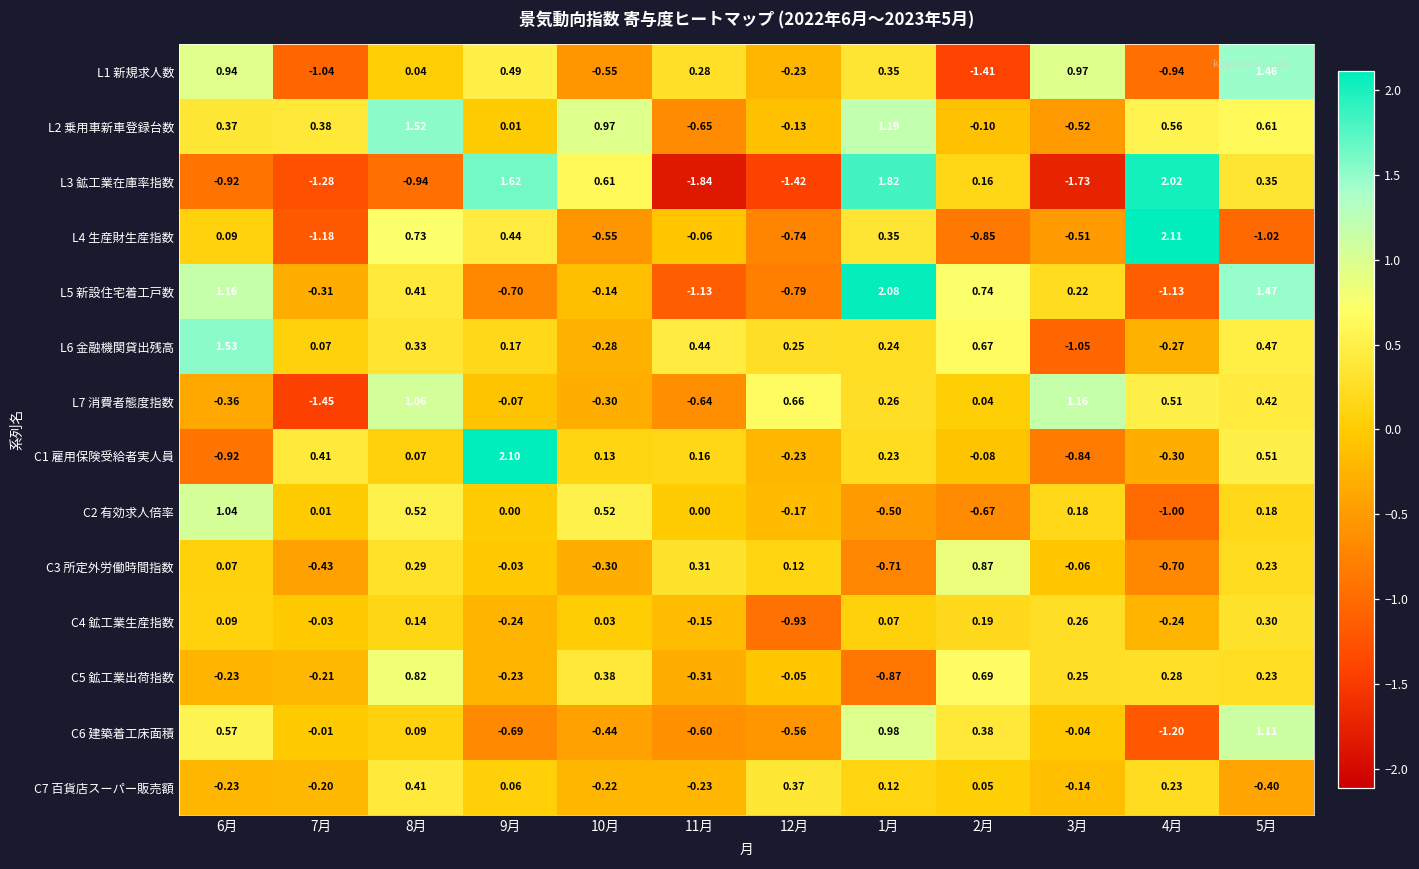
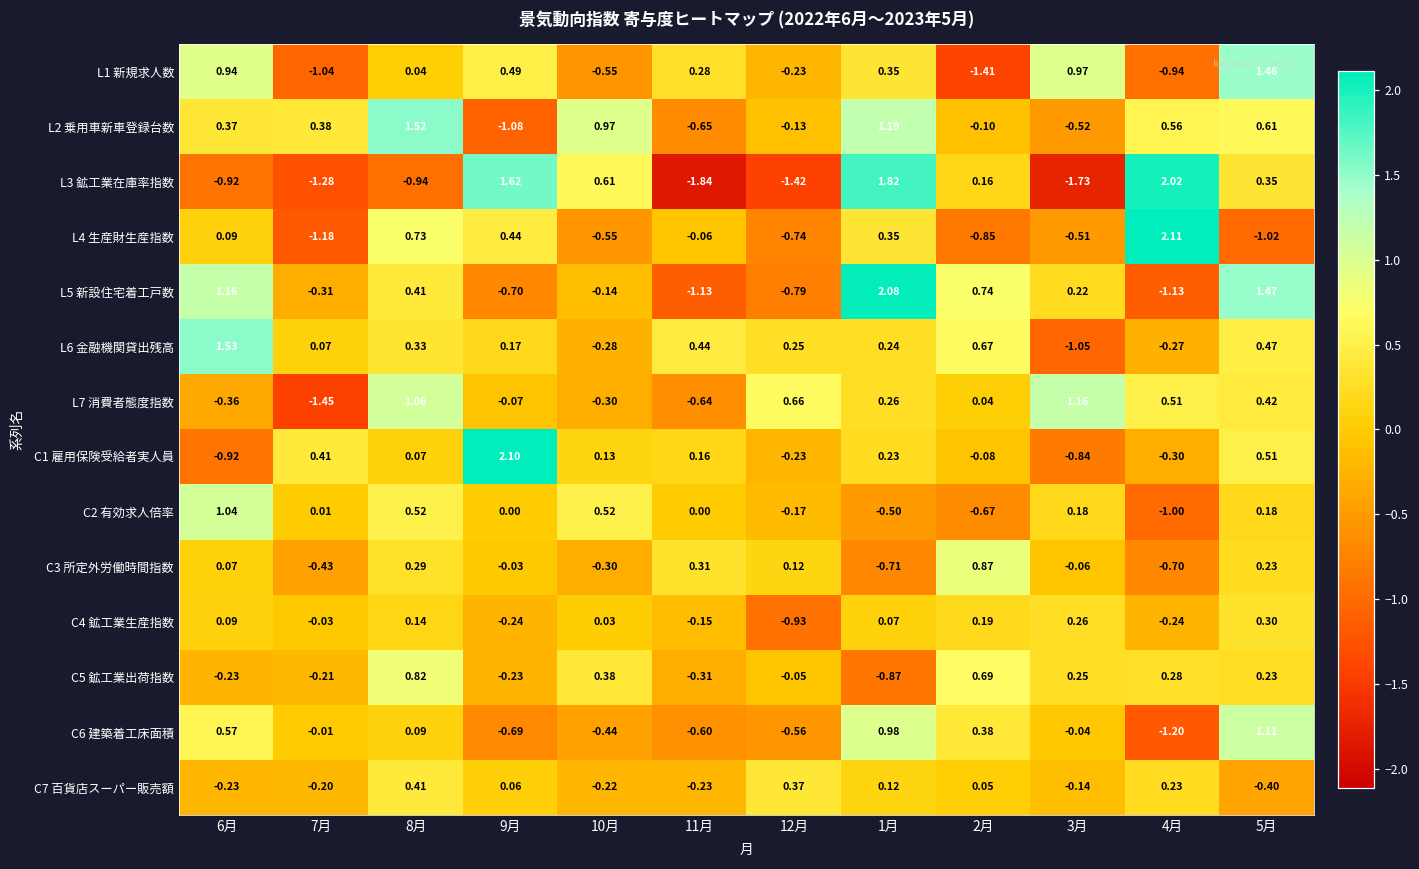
  {
    "L1 新規求人数": {
      "6月": 0.94,
      "7月": -1.04,
      "8月": 0.04,
      "9月": 0.49,
      "10月": -0.55,
      "11月": 0.28,
      "12月": -0.23,
      "1月": 0.35,
      "2月": -1.41,
      "3月": 0.97,
      "4月": -0.94
    },
    "L2 乗用車新車登録台数": {
      "6月": 0.37,
      "7月": 0.38,
      "8月": 1.52,
-     "9月": 0.01,
+     "9月": -1.08,
      "10月": 0.97,
      "11月": -0.65,
      "12月": -0.13,
      "1月": 1.19,
      "2月": -0.10,
      "3月": -0.52,
      "4月": 0.56,
      "5月": 0.61
    },
    "L3 鉱工業在庫率指数": {
      "6月": -0.92,
      "7月": -1.28,
      "8月": -0.94,
      "9月": 1.62,
      "10月": 0.61,
      "11月": -1.84,
      "12月": -1.42,
      "1月": 1.82,
      "2月": 0.16,
      "3月": -1.73,
      "4月": 2.02,
      "5月": 0.35
    },
    "L4 生産財生産指数": {
      "6月": 0.09,
      "7月": -1.18,
      "8月": 0.73,
      "9月": 0.44,
      "10月": -0.55,
      "11月": -0.06,
      "12月": -0.74,
      "1月": 0.35,
      "2月": -0.85,
      "3月": -0.51,
      "4月": 2.11,
      "5月": -1.02
    },
    "L5 新設住宅着工戸数": {
      "6月": 1.16,
      "7月": -0.31,
      "8月": 0.41,
      "9月": -0.70,
      "10月": -0.14,
      "11月": -1.13,
      "12月": -0.79,
      "1月": 2.08,
      "2月": 0.74,
      "3月": 0.22,
      "4月": -1.13,
      "5月": 1.47
    },
    "L6 金融機関貸出残高": {
      "6月": 1.53,
      "7月": 0.07,
      "8月": 0.33,
      "9月": 0.17,
      "10月": -0.28,
      "11月": 0.44,
      "12月": 0.25,
      "1月": 0.24,
      "2月": 0.67,
      "3月": -1.05,
      "4月": -0.27,
      "5月": 0.47
    },
    "L7 消費者態度指数": {
      "6月": -0.36,
      "7月": -1.45,
      "8月": 1.06,
      "9月": -0.07,
      "10月": -0.30,
      "11月": -0.64,
      "12月": 0.66,
      "1月": 0.26,
      "2月": 0.04,
      "3月": 1.16,
      "4月": 0.51,
      "5月": 0.42
    },
    "C1 雇用保険受給者実人員": {
      "6月": -0.92,
      "7月": 0.41,
      "8月": 0.07,
      "9月": 2.10,
      "10月": 0.13,
      "11月": 0.16,
      "12月": -0.23,
      "1月": 0.23,
      "2月": -0.08,
      "3月": -0.84,
      "4月": -0.30,
      "5月": 0.51
    },
    "C2 有効求人倍率": {
      "6月": 1.04,
      "7月": 0.01,
      "8月": 0.52,
      "9月": 0.00,
      "10月": 0.52,
      "11月": 0.00,
      "12月": -0.17,
      "1月": -0.50,
      "2月": -0.67,
      "3月": 0.18,
      "4月": -1.00,
      "5月": 0.18
    },
    "C3 所定外労働時間指数": {
      "6月": 0.07,
      "7月": -0.43,
      "8月": 0.29,
      "9月": -0.03,
      "10月": -0.30,
      "11月": 0.31,
      "12月": 0.12,
      "1月": -0.71,
      "2月": 0.87,
      "3月": -0.06,
      "4月": -0.70,
      "5月": 0.23
    },
    "C4 鉱工業生産指数": {
      "6月": 0.09,
      "7月": -0.03,
      "8月": 0.14,
      "9月": -0.24,
      "10月": 0.03,
      "11月": -0.15,
      "12月": -0.93,
      "1月": 0.07,
      "2月": 0.19,
      "3月": 0.26,
      "4月": -0.24,
      "5月": 0.30
    },
    "C5 鉱工業出荷指数": {
      "6月": -0.23,
      "7月": -0.21,
      "8月": 0.82,
      "9月": -0.23,
      "10月": 0.38,
      "11月": -0.31,
      "12月": -0.05,
      "1月": -0.87,
      "2月": 0.69,
      "3月": 0.25,
      "4月": 0.28,
      "5月": 0.23
    },
    "C6 建築着工床面積": {
      "6月": 0.57,
      "7月": -0.01,
      "8月": 0.09,
      "9月": -0.69,
      "10月": -0.44,
      "11月": -0.60,
      "12月": -0.56,
      "1月": 0.98,
      "2月": 0.38,
      "3月": -0.04,
      "4月": -1.20,
      "5月": 1.11
    },
    "C7 百貨店スーパー販売額": {
      "6月": -0.23,
      "7月": -0.20,
      "8月": 0.41,
      "9月": 0.06,
      "10月": -0.22,
      "11月": -0.23,
      "12月": 0.37,
      "1月": 0.12,
      "2月": 0.05,
      "3月": -0.14,
      "4月": 0.23,
      "5月": -0.40
    }
  }
